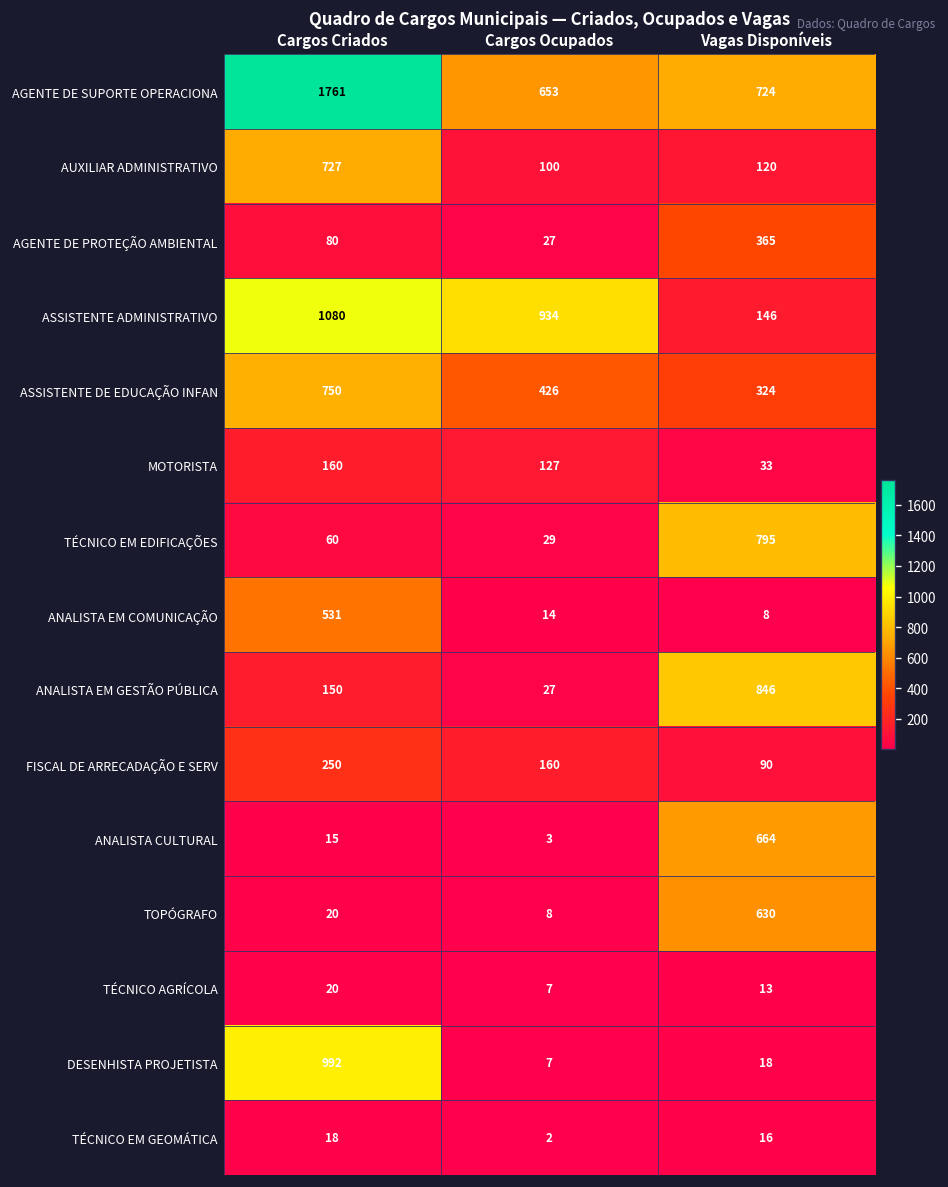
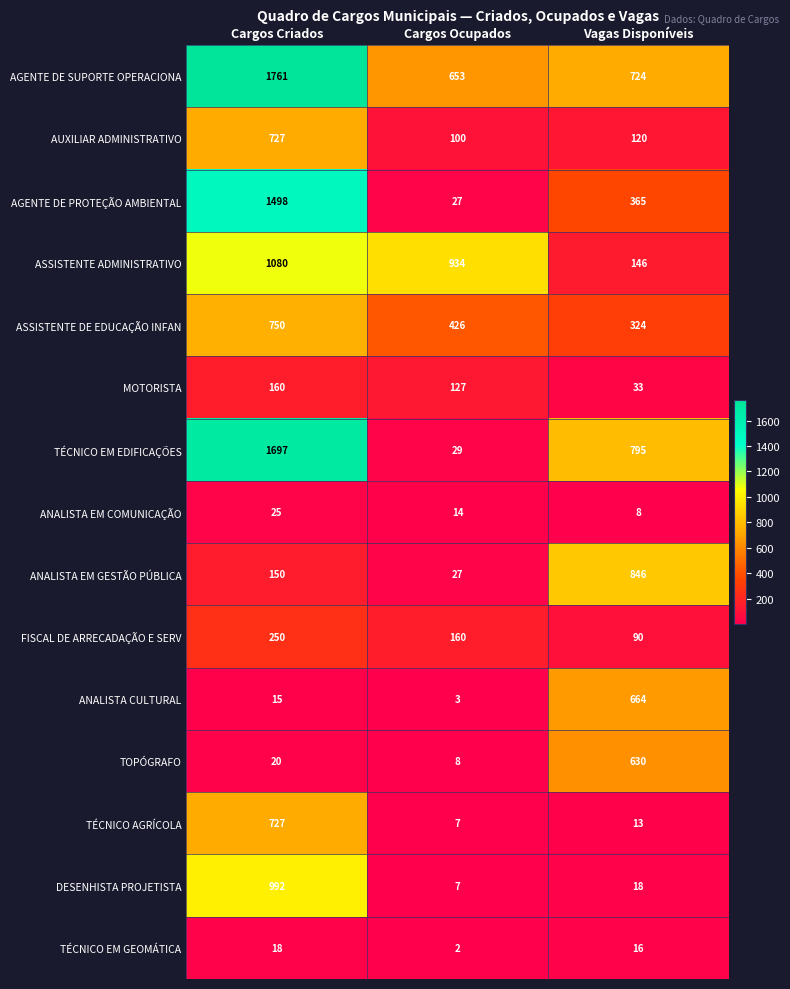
  {
    "AGENTE DE SUPORTE OPERACIONA": {
      "Cargos Criados": 1761,
      "Cargos Ocupados": 653,
      "Vagas Disponíveis": 724
    },
    "AUXILIAR ADMINISTRATIVO": {
      "Cargos Criados": 727,
      "Cargos Ocupados": 100,
      "Vagas Disponíveis": 120
    },
    "AGENTE DE PROTEÇÃO AMBIENTAL": {
-     "Cargos Criados": 80,
+     "Cargos Criados": 1498,
      "Cargos Ocupados": 27,
      "Vagas Disponíveis": 365
    },
    "ASSISTENTE ADMINISTRATIVO": {
      "Cargos Criados": 1080,
      "Cargos Ocupados": 934,
      "Vagas Disponíveis": 146
    },
    "ASSISTENTE DE EDUCAÇÃO INFAN": {
      "Cargos Criados": 750,
      "Cargos Ocupados": 426,
      "Vagas Disponíveis": 324
    },
    "MOTORISTA": {
      "Cargos Criados": 160,
      "Cargos Ocupados": 127,
      "Vagas Disponíveis": 33
    },
    "TÉCNICO EM EDIFICAÇÕES": {
-     "Cargos Criados": 60,
+     "Cargos Criados": 1697,
      "Cargos Ocupados": 29,
      "Vagas Disponíveis": 795
    },
    "ANALISTA EM COMUNICAÇÃO": {
-     "Cargos Criados": 531,
+     "Cargos Criados": 25,
      "Cargos Ocupados": 14,
      "Vagas Disponíveis": 8
    },
    "ANALISTA EM GESTÃO PÚBLICA": {
      "Cargos Criados": 150,
      "Cargos Ocupados": 27,
      "Vagas Disponíveis": 846
    },
    "FISCAL DE ARRECADAÇÃO E SERV": {
      "Cargos Criados": 250,
      "Cargos Ocupados": 160,
      "Vagas Disponíveis": 90
    },
    "ANALISTA CULTURAL": {
      "Cargos Criados": 15,
      "Cargos Ocupados": 3,
      "Vagas Disponíveis": 664
    },
    "TOPÓGRAFO": {
      "Cargos Criados": 20,
      "Cargos Ocupados": 8,
      "Vagas Disponíveis": 630
    },
    "TÉCNICO AGRÍCOLA": {
-     "Cargos Criados": 20,
+     "Cargos Criados": 727,
      "Cargos Ocupados": 7,
      "Vagas Disponíveis": 13
    },
    "DESENHISTA PROJETISTA": {
      "Cargos Criados": 992,
      "Cargos Ocupados": 7,
      "Vagas Disponíveis": 18
    },
    "TÉCNICO EM GEOMÁTICA": {
      "Cargos Criados": 18,
      "Cargos Ocupados": 2,
      "Vagas Disponíveis": 16
    }
  }
